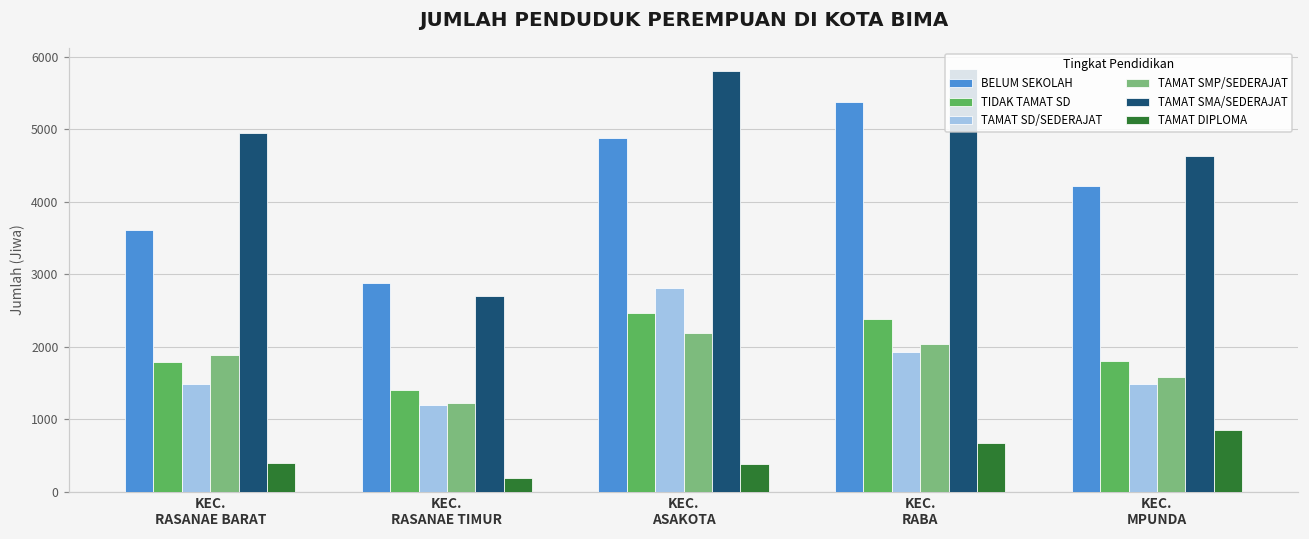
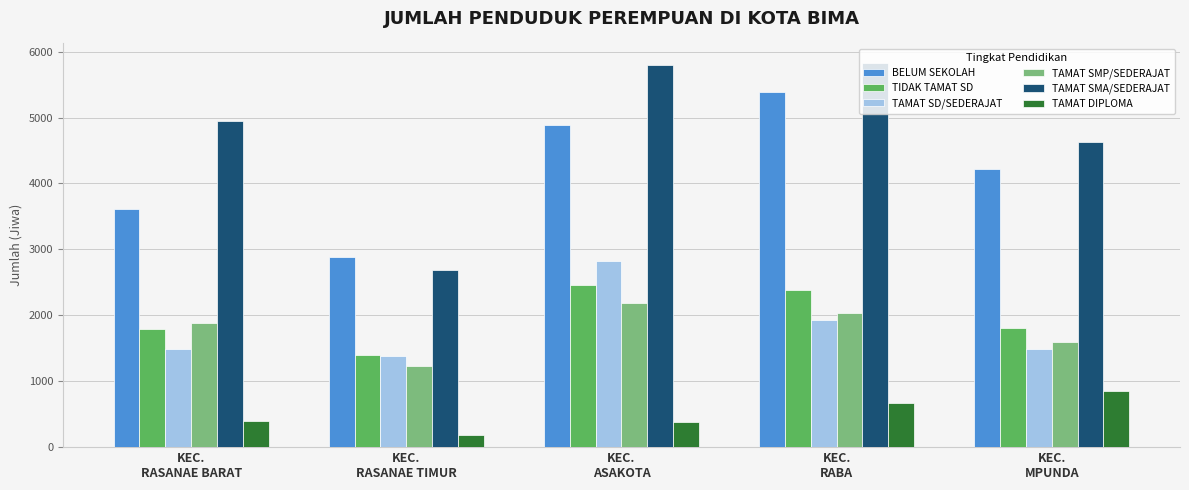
  {
    "BELUM SEKOLAH": {
      "KEC. RASANAE BARAT": 3600,
      "KEC. RASANAE TIMUR": 2900,
      "KEC. ASAKOTA": 4900,
      "KEC. RABA": 5400,
      "KEC. MPUNDA": 4200
    },
    "TAMAT SD/SEDERAJAT": {
      "KEC. RASANAE BARAT": 1500,
-     "KEC. RASANAE TIMUR": 1200,
+     "KEC. RASANAE TIMUR": 1400,
      "KEC. ASAKOTA": 2800,
      "KEC. RABA": 1900,
      "KEC. MPUNDA": 1500
    },
    "TAMAT SMA/SEDERAJAT": {
      "KEC. RASANAE BARAT": 4900,
      "KEC. RASANAE TIMUR": 2700,
      "KEC. ASAKOTA": 5800,
      "KEC. MPUNDA": 4600
    },
    "TAMAT DIPLOMA": {
      "KEC. RASANAE BARAT": 400,
      "KEC. RASANAE TIMUR": 200,
      "KEC. ASAKOTA": 400,
      "KEC. RABA": 700,
      "KEC. MPUNDA": 800
    }
  }
